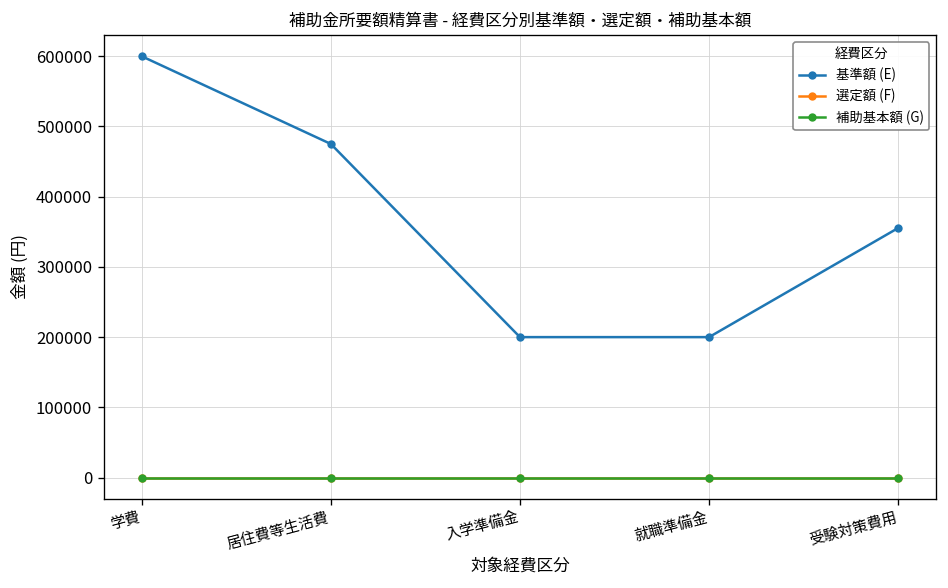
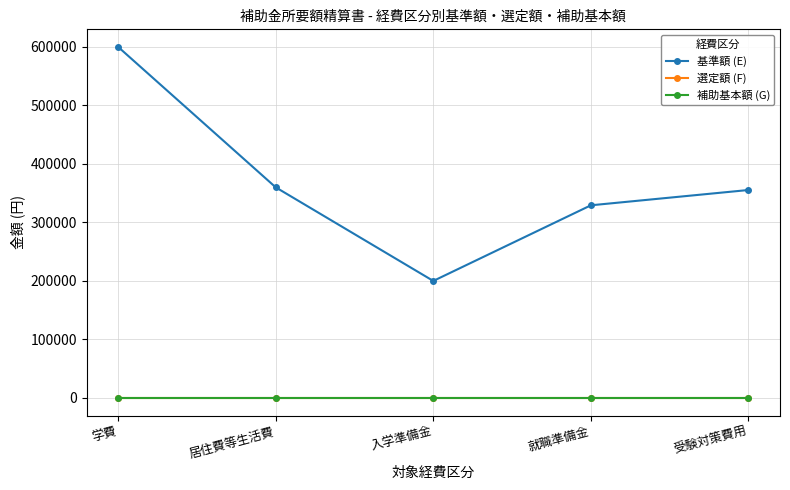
  {
    "基準額 (E)": {
      "学費": 600000,
-     "居住費等生活費": 480000,
+     "居住費等生活費": 360000,
      "入学準備金": 200000,
-     "就職準備金": 200000,
+     "就職準備金": 330000,
      "受験対策費用": 360000
    },
    "補助基本額 (G)": {
      "学費": 0,
      "居住費等生活費": 0,
      "入学準備金": 0,
      "就職準備金": 0,
      "受験対策費用": 0
    }
  }
